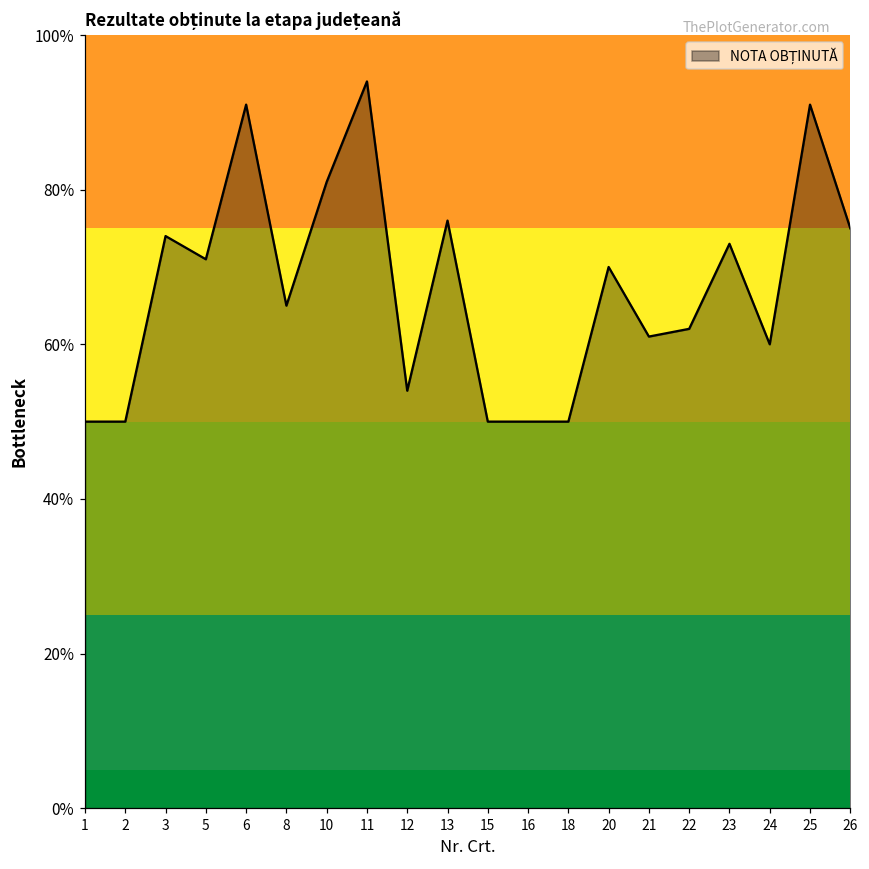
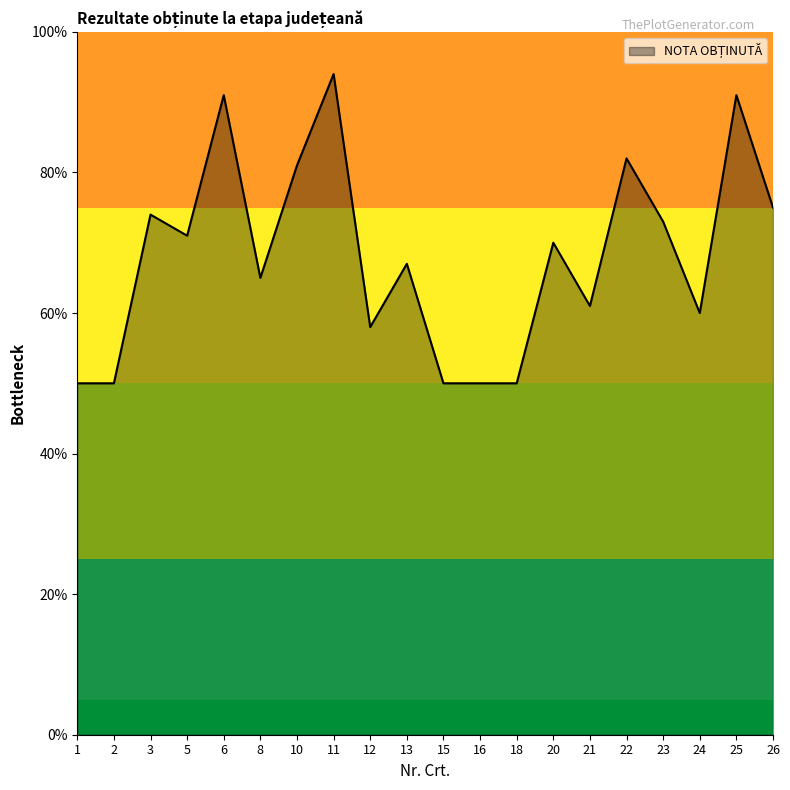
  {
    "1": "50%",
    "2": "50%",
    "3": "74%",
    "5": "71%",
    "6": "91%",
    "8": "65%",
    "10": "81%",
    "11": "94%",
-   "12": "54%",
-   "13": "76%",
+   "12": "58%",
+   "13": "67%",
    "15": "50%",
    "16": "50%",
    "18": "50%",
    "20": "70%",
    "21": "61%",
-   "22": "62%",
+   "22": "82%",
    "23": "73%",
    "24": "60%",
    "25": "91%",
    "26": "75%"
  }
